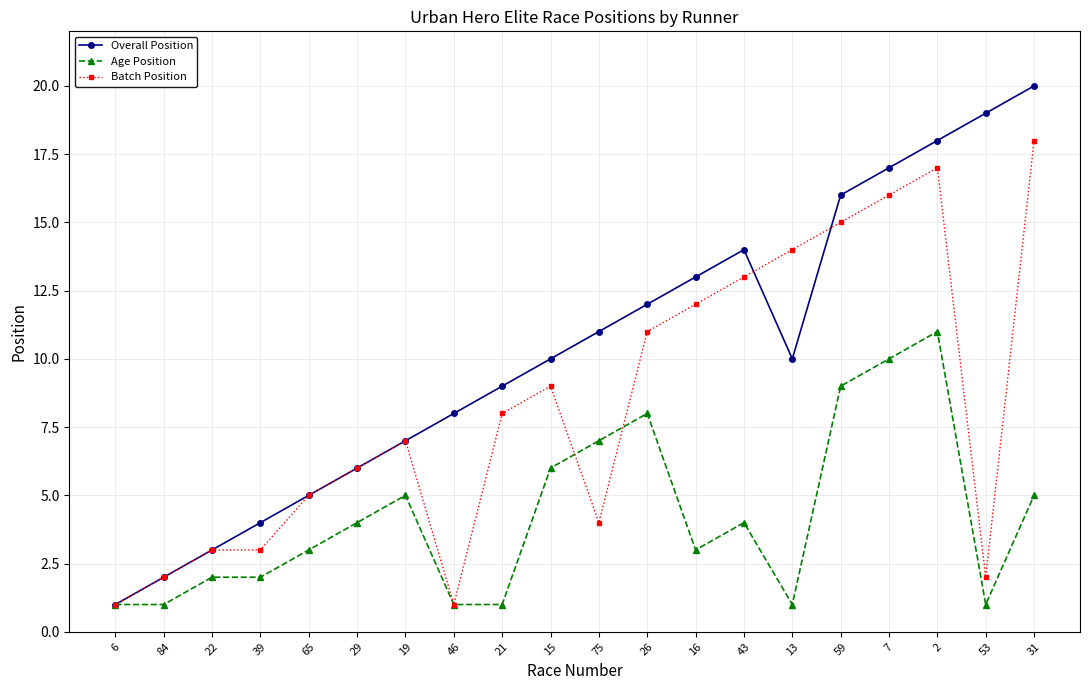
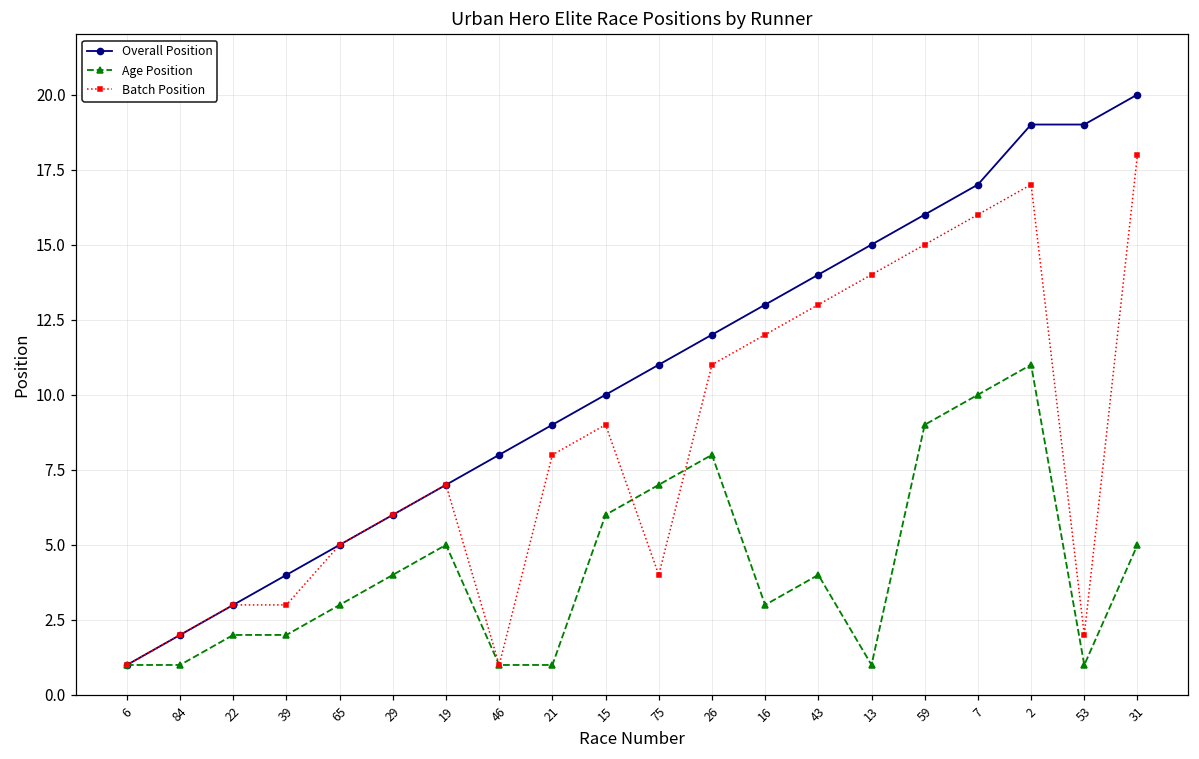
  {
    "Overall Position": {
      "39": 4,
      "46": 8,
      "21": 9,
      "15": 10,
      "75": 11,
      "26": 12,
      "16": 13,
      "43": 14,
-     "13": 10,
+     "13": 15,
      "59": 16,
      "7": 17,
-     "2": 18,
+     "2": 19,
      "53": 19,
      "31": 20
    },
    "Age Position": {
      "84": 1,
      "22": 2,
      "39": 2,
      "65": 3,
      "29": 4,
      "19": 5,
      "21": 1,
      "15": 6,
      "75": 7,
      "26": 8,
      "16": 3,
      "43": 4,
      "13": 1,
      "59": 9,
      "7": 10,
      "2": 11,
      "53": 1,
      "31": 5
    },
    "Batch Position": {
      "39": 3,
      "21": 8,
      "15": 9,
      "75": 4,
      "26": 11,
      "16": 12,
      "43": 13,
      "13": 14,
      "59": 15,
      "7": 16,
      "2": 17,
      "53": 2,
      "31": 18
    }
  }
